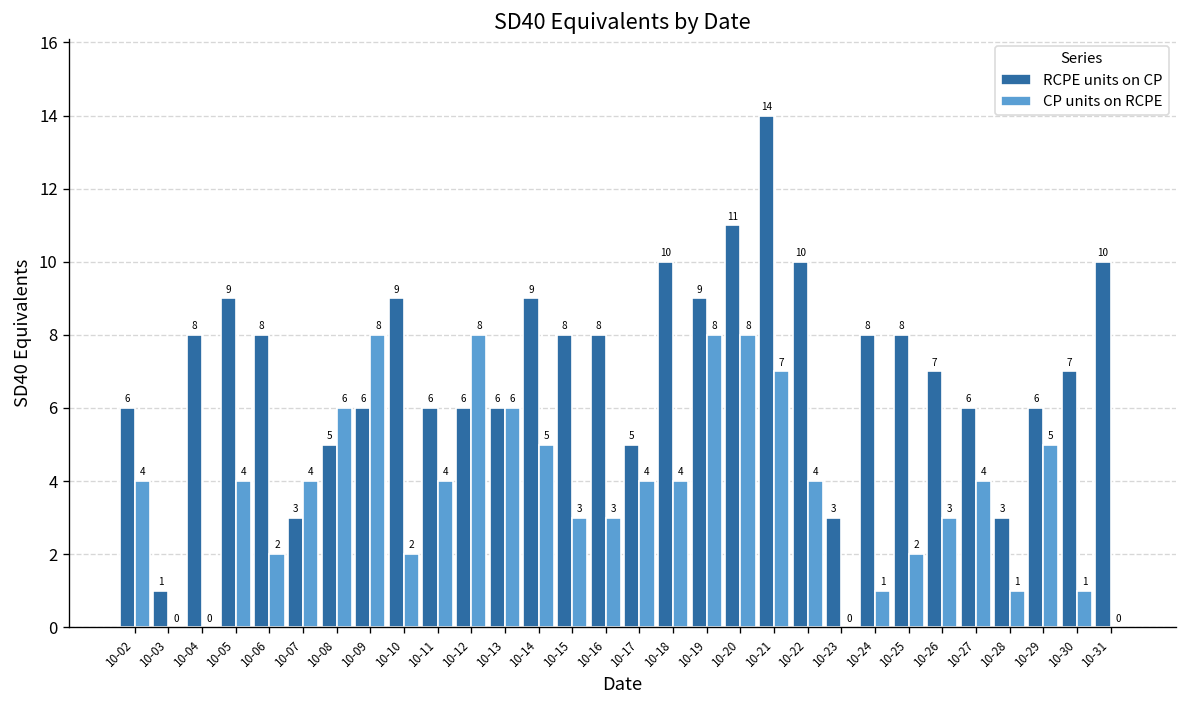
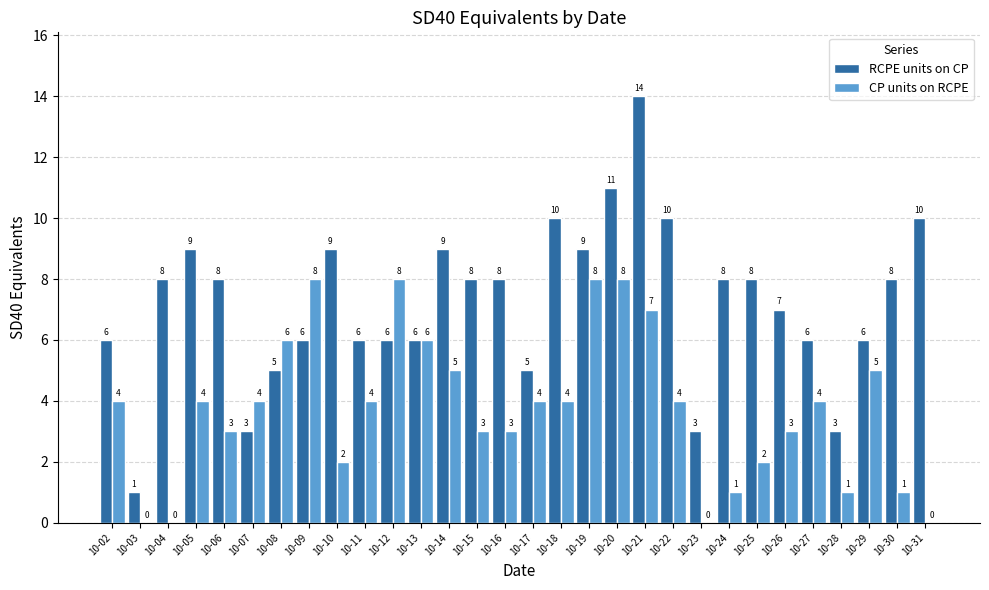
  {
    "RCPE units on CP": {
      "10-02": 6,
      "10-03": 1,
      "10-04": 8,
      "10-05": 9,
      "10-06": 8,
      "10-07": 3,
      "10-08": 5,
      "10-09": 6,
      "10-10": 9,
      "10-11": 6,
      "10-12": 6,
      "10-13": 6,
      "10-14": 9,
      "10-15": 8,
      "10-16": 8,
      "10-17": 5,
      "10-18": 10,
      "10-19": 9,
      "10-20": 11,
      "10-21": 14,
      "10-22": 10,
      "10-23": 3,
      "10-24": 8,
      "10-25": 8,
      "10-26": 7,
      "10-27": 6,
      "10-28": 3,
      "10-29": 6,
-     "10-30": 7,
+     "10-30": 8,
      "10-31": 10
    },
    "CP units on RCPE": {
      "10-02": 4,
      "10-03": 0,
      "10-04": 0,
      "10-05": 4,
-     "10-06": 2,
+     "10-06": 3,
      "10-07": 4,
      "10-08": 6,
      "10-09": 8,
      "10-10": 2,
      "10-11": 4,
      "10-12": 8,
      "10-13": 6,
      "10-14": 5,
      "10-15": 3,
      "10-16": 3,
      "10-17": 4,
      "10-18": 4,
      "10-19": 8,
      "10-20": 8,
      "10-21": 7,
      "10-22": 4,
      "10-23": 0,
      "10-24": 1,
      "10-25": 2,
      "10-26": 3,
      "10-27": 4,
      "10-28": 1,
      "10-29": 5,
      "10-30": 1,
      "10-31": 0
    }
  }
